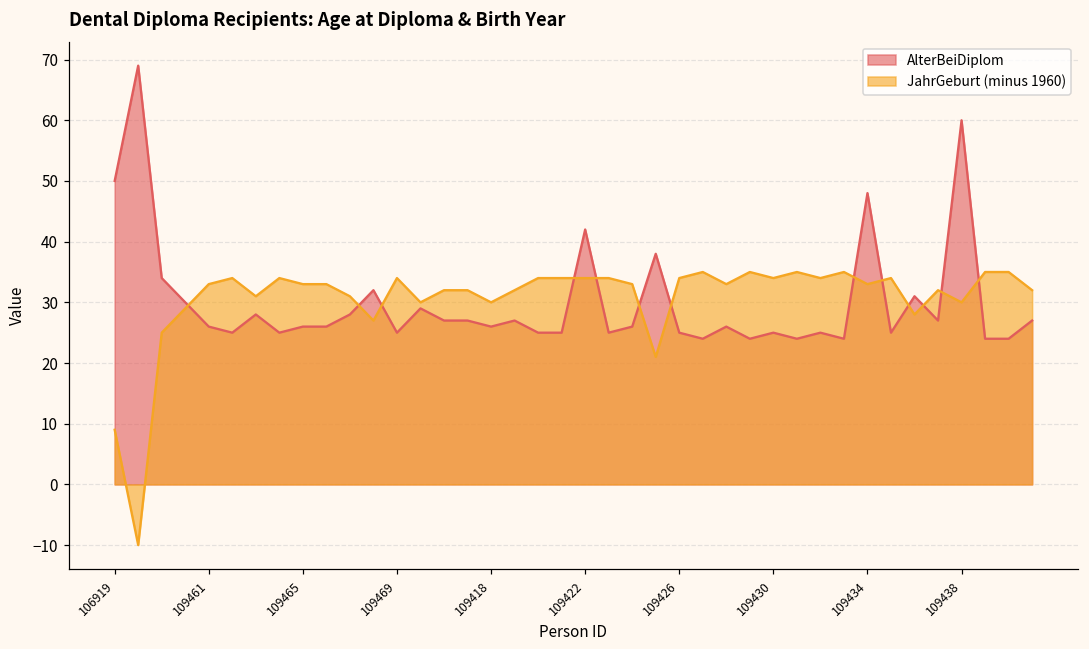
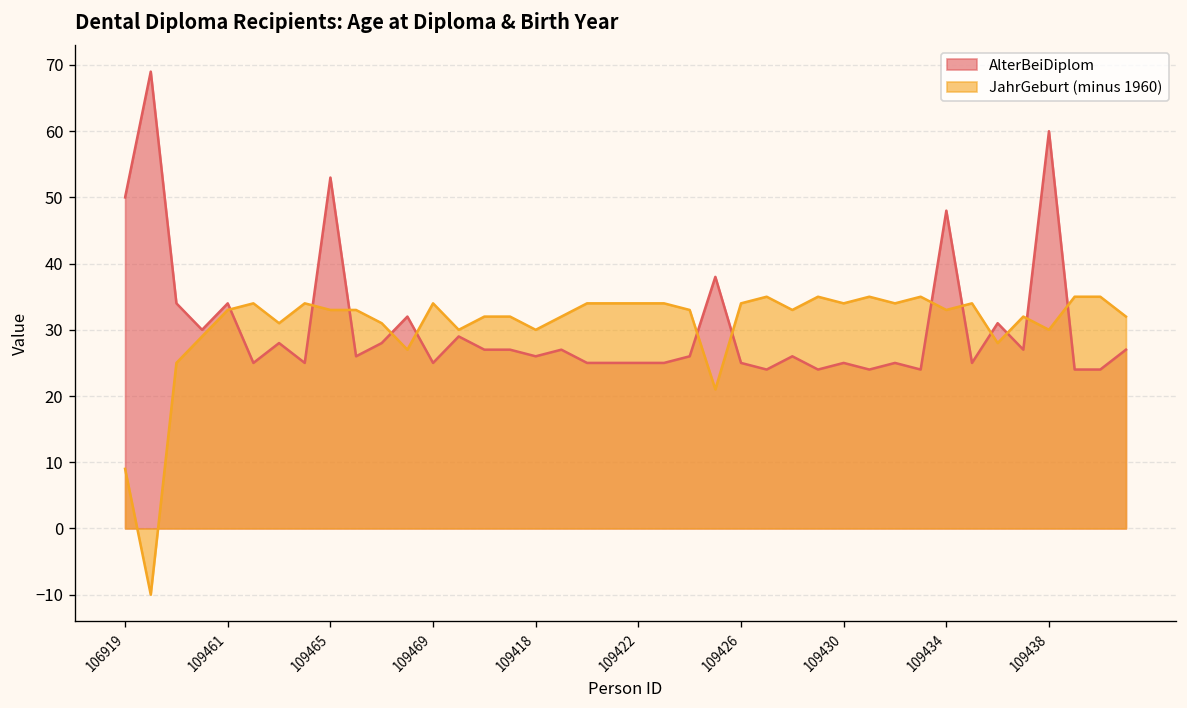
  {
    "AlterBeiDiplom": {
      "106919": 50,
-     "109461": 26,
-     "109465": 26,
+     "109461": 34,
+     "109465": 53,
      "109469": 25,
      "109418": 26,
-     "109422": 42,
+     "109422": 25,
      "109426": 25,
      "109430": 25,
      "109434": 48,
      "109438": 60
    }
  }
